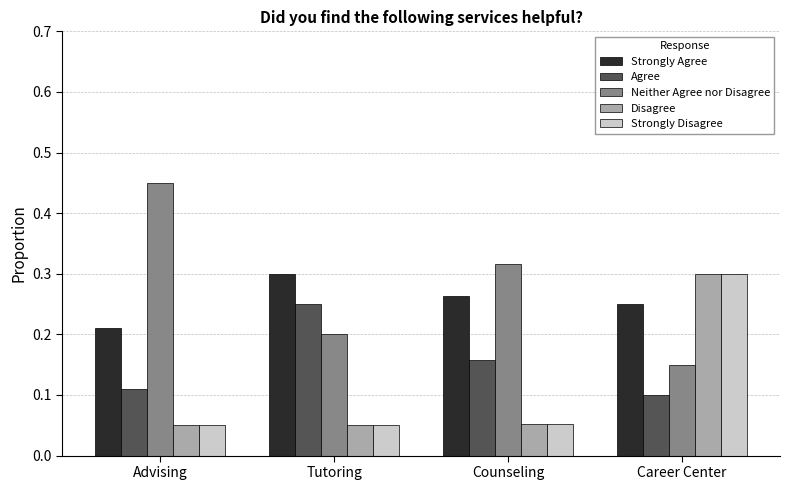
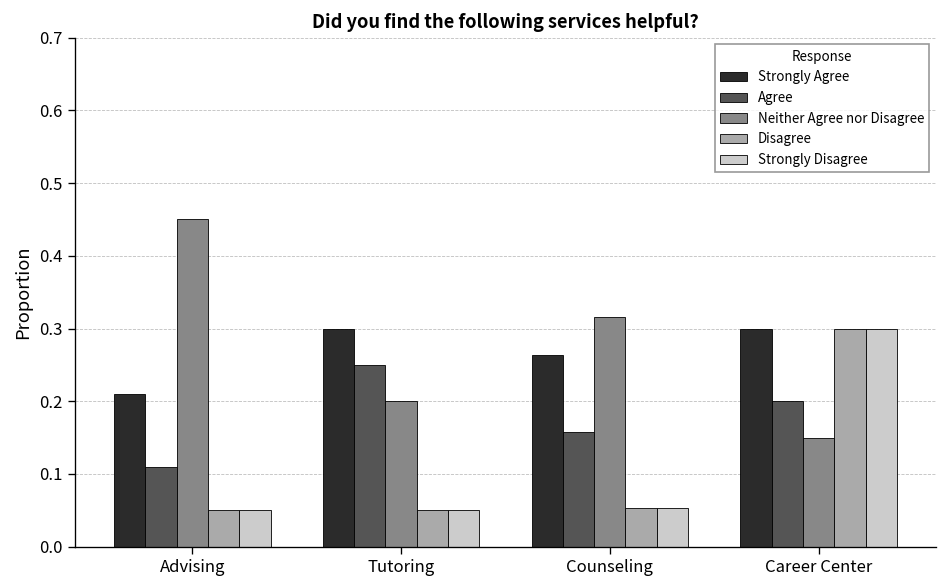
  {
    "Strongly Agree": {
      "Advising": 0.21,
      "Tutoring": 0.30,
      "Counseling": 0.26,
-     "Career Center": 0.25
+     "Career Center": 0.30
    },
    "Agree": {
      "Advising": 0.11,
      "Tutoring": 0.25,
      "Counseling": 0.16,
-     "Career Center": 0.1
+     "Career Center": 0.2
    }
  }
